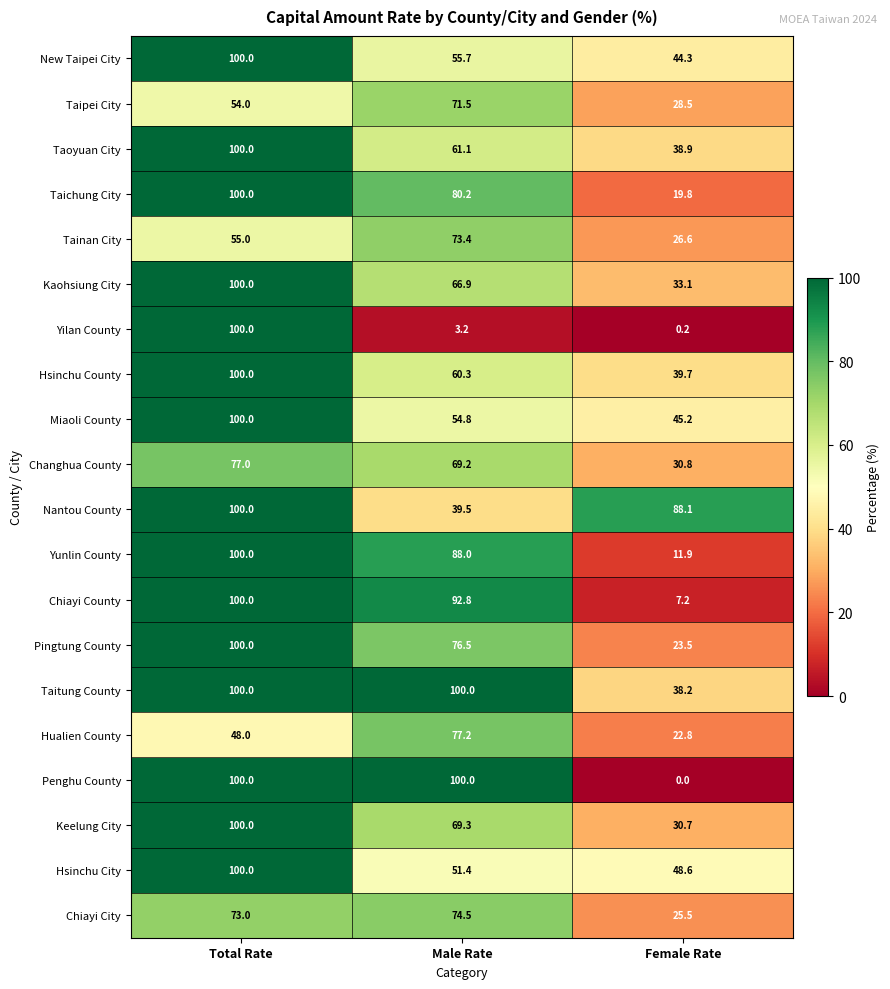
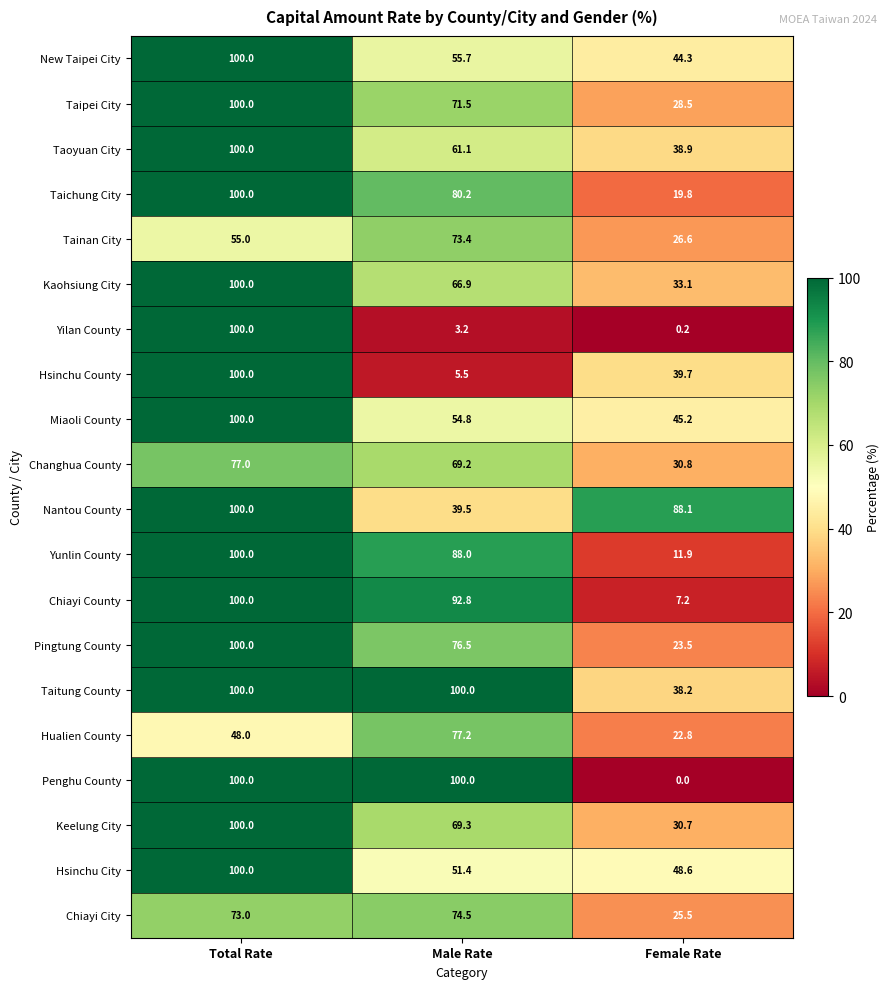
  {
    "New Taipei City": {
      "Total Rate": 100.0,
      "Male Rate": 55.7,
      "Female Rate": 44.3
    },
    "Taipei City": {
-     "Total Rate": 54.0,
+     "Total Rate": 100.0,
      "Male Rate": 71.5,
      "Female Rate": 28.5
    },
    "Taoyuan City": {
      "Total Rate": 100.0,
      "Male Rate": 61.1,
      "Female Rate": 38.9
    },
    "Taichung City": {
      "Total Rate": 100.0,
      "Male Rate": 80.2,
      "Female Rate": 19.8
    },
    "Tainan City": {
      "Total Rate": 55.0,
      "Male Rate": 73.4,
      "Female Rate": 26.6
    },
    "Kaohsiung City": {
      "Total Rate": 100.0,
      "Male Rate": 66.9,
      "Female Rate": 33.1
    },
    "Yilan County": {
      "Total Rate": 100.0,
      "Male Rate": 3.2,
      "Female Rate": 0.2
    },
    "Hsinchu County": {
      "Total Rate": 100.0,
-     "Male Rate": 60.3,
+     "Male Rate": 5.5,
      "Female Rate": 39.7
    },
    "Miaoli County": {
      "Total Rate": 100.0,
      "Male Rate": 54.8,
      "Female Rate": 45.2
    },
    "Changhua County": {
      "Total Rate": 77.0,
      "Male Rate": 69.2,
      "Female Rate": 30.8
    },
    "Nantou County": {
      "Total Rate": 100.0,
      "Male Rate": 39.5,
      "Female Rate": 88.1
    },
    "Yunlin County": {
      "Total Rate": 100.0,
      "Male Rate": 88.0,
      "Female Rate": 11.9
    },
    "Chiayi County": {
      "Total Rate": 100.0,
      "Male Rate": 92.8,
      "Female Rate": 7.2
    },
    "Pingtung County": {
      "Total Rate": 100.0,
      "Male Rate": 76.5,
      "Female Rate": 23.5
    },
    "Taitung County": {
      "Total Rate": 100.0,
      "Male Rate": 100.0,
      "Female Rate": 38.2
    },
    "Hualien County": {
      "Total Rate": 48.0,
      "Male Rate": 77.2,
      "Female Rate": 22.8
    },
    "Penghu County": {
      "Total Rate": 100.0,
      "Male Rate": 100.0,
      "Female Rate": 0.0
    },
    "Keelung City": {
      "Total Rate": 100.0,
      "Male Rate": 69.3,
      "Female Rate": 30.7
    },
    "Hsinchu City": {
      "Total Rate": 100.0,
      "Male Rate": 51.4,
      "Female Rate": 48.6
    },
    "Chiayi City": {
      "Total Rate": 73.0,
      "Male Rate": 74.5,
      "Female Rate": 25.5
    }
  }
